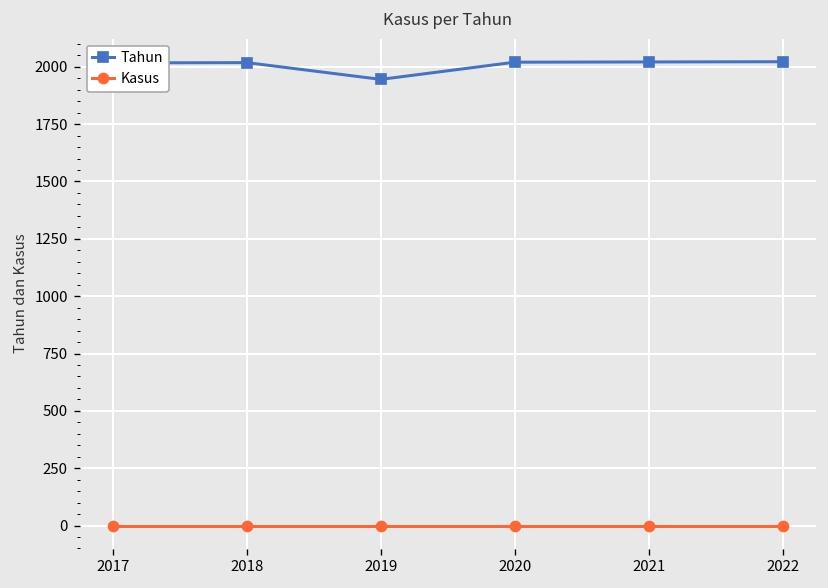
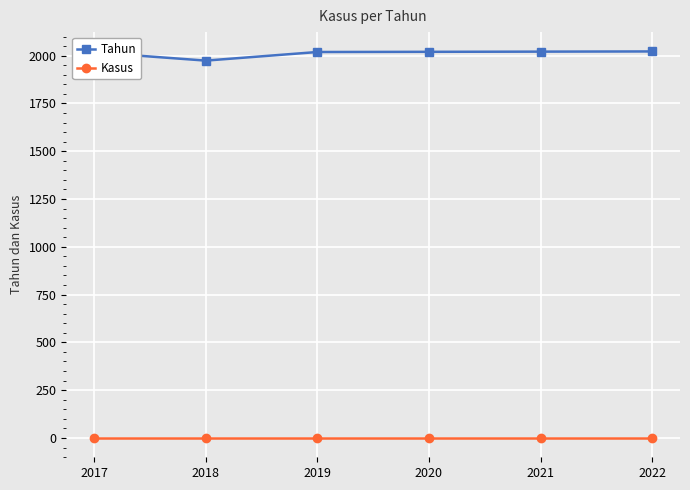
  {
    "Tahun": {
-     "2018": 2020,
-     "2019": 1950,
+     "2018": 1970,
+     "2019": 2020,
      "2020": 2020,
      "2021": 2020,
      "2022": 2020
    },
    "Kasus": {
      "2017": 0,
      "2018": 0,
      "2019": 0,
      "2020": 0,
      "2021": 0,
      "2022": 0
    }
  }
